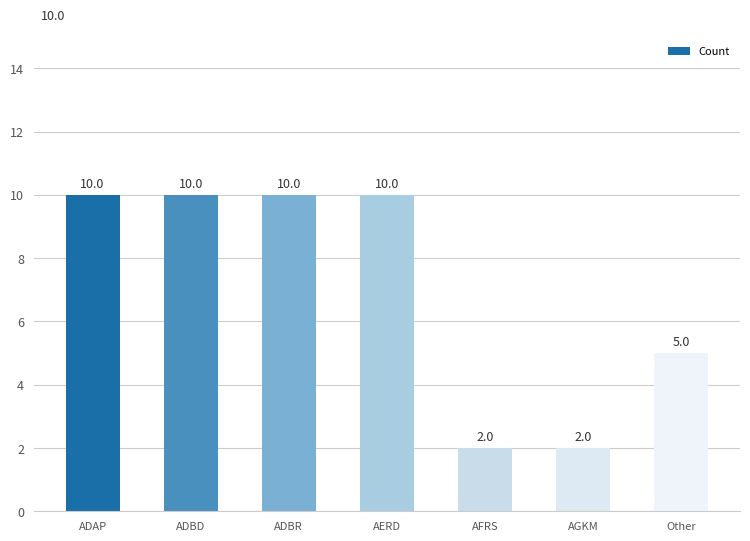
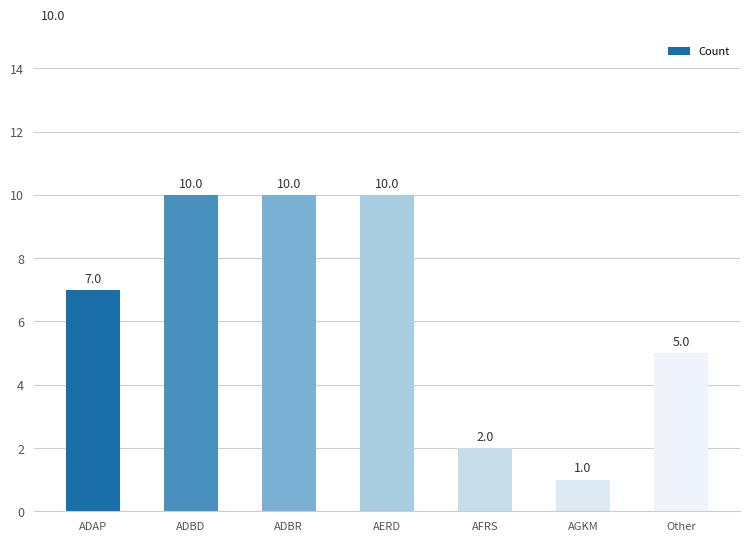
  {
-   "ADAP": 10.0,
+   "ADAP": 7.0,
    "ADBD": 10.0,
    "ADBR": 10.0,
    "AERD": 10.0,
    "AFRS": 2.0,
-   "AGKM": 2.0,
+   "AGKM": 1.0,
    "Other": 5.0
  }
